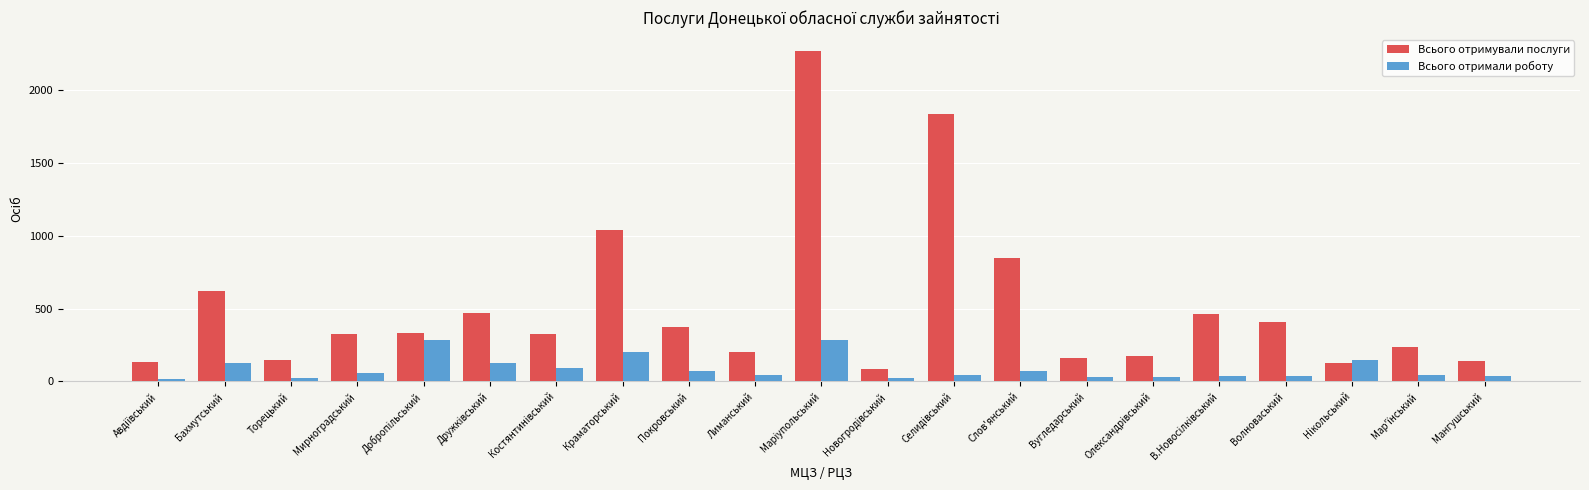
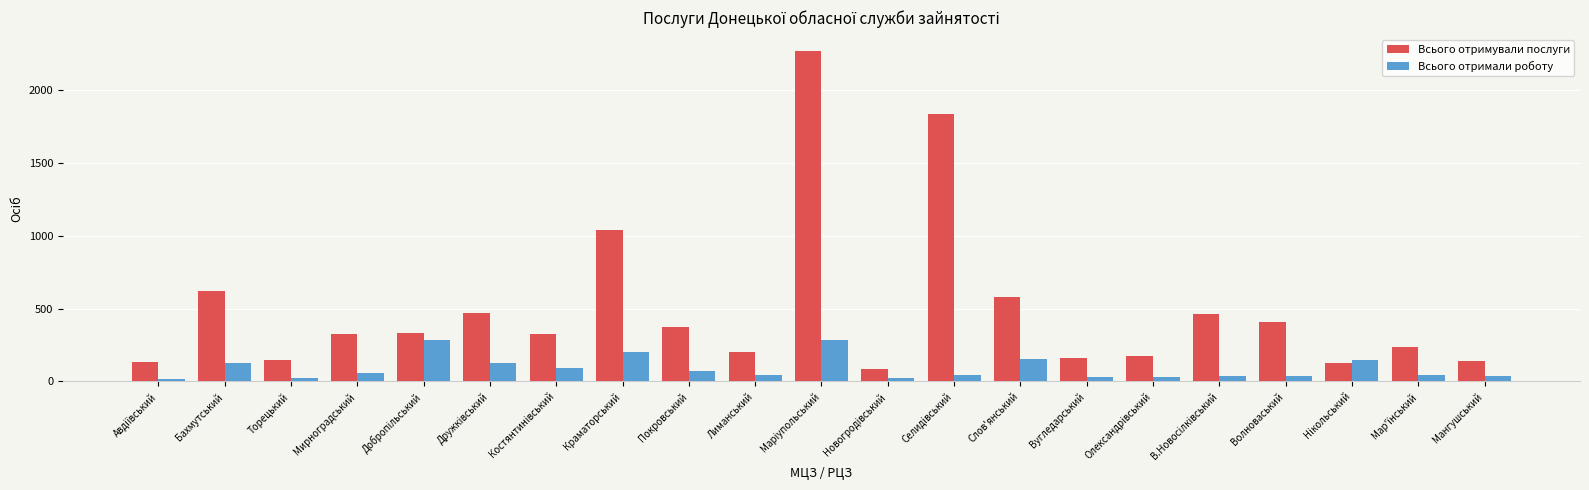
  {
    "Всього отримували послуги": {
      "Авдіївський": 140,
      "Бахмутський": 630,
      "Торецький": 150,
      "Мирноградський": 330,
      "Добропільський": 330,
      "Дружківський": 470,
      "Костянтинівський": 330,
      "Краматорський": 1040,
      "Покровський": 370,
      "Лиманський": 200,
      "Маріупольський": 2270,
      "Новогродівський": 80,
      "Селидівський": 1840,
-     "Слов'янський": 850,
+     "Слов'янський": 580,
      "Вугледарський": 160,
      "Олександрівський": 170,
      "В.Новосілківський": 460,
      "Волноваський": 410,
      "Нікольський": 130,
      "Мар'їнський": 240,
      "Мангушський": 140
    },
    "Всього отримали роботу": {
      "Бахмутський": 130,
      "Торецький": 30,
      "Мирноградський": 60,
      "Добропільський": 290,
      "Дружківський": 130,
      "Костянтинівський": 100,
      "Краматорський": 200,
      "Покровський": 70,
      "Лиманський": 40,
      "Маріупольський": 290,
      "Новогродівський": 20,
      "Селидівський": 50,
-     "Слов'янський": 80,
+     "Слов'янський": 160,
      "Вугледарський": 30,
      "Олександрівський": 30,
      "В.Новосілківський": 40,
      "Волноваський": 40,
      "Нікольський": 150,
      "Мар'їнський": 50,
      "Мангушський": 40
    }
  }
